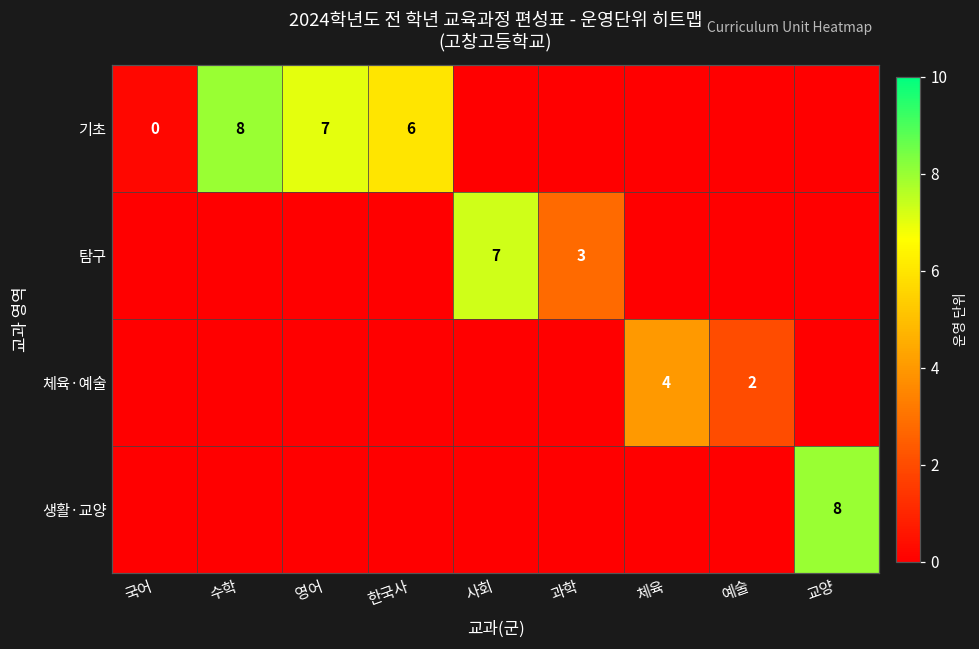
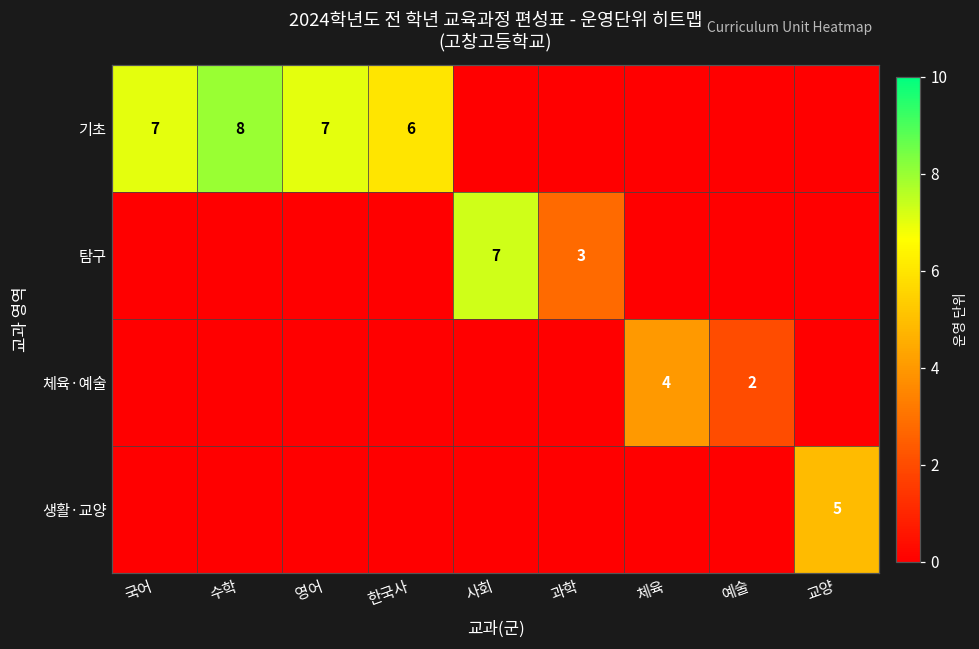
  {
    "기초": {
-     "국어": 0,
+     "국어": 7,
      "수학": 8,
      "영어": 7,
      "한국사": 6
    },
    "탐구": {
      "사회": 7,
      "과학": 3
    },
    "체육·예술": {
      "체육": 4,
      "예술": 2
    },
    "생활·교양": {
-     "교양": 8
+     "교양": 5
    }
  }
